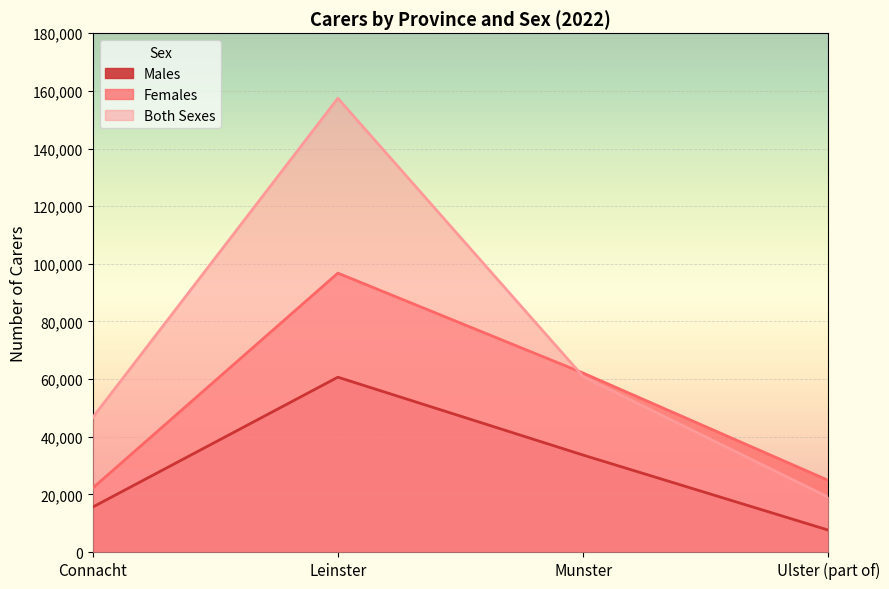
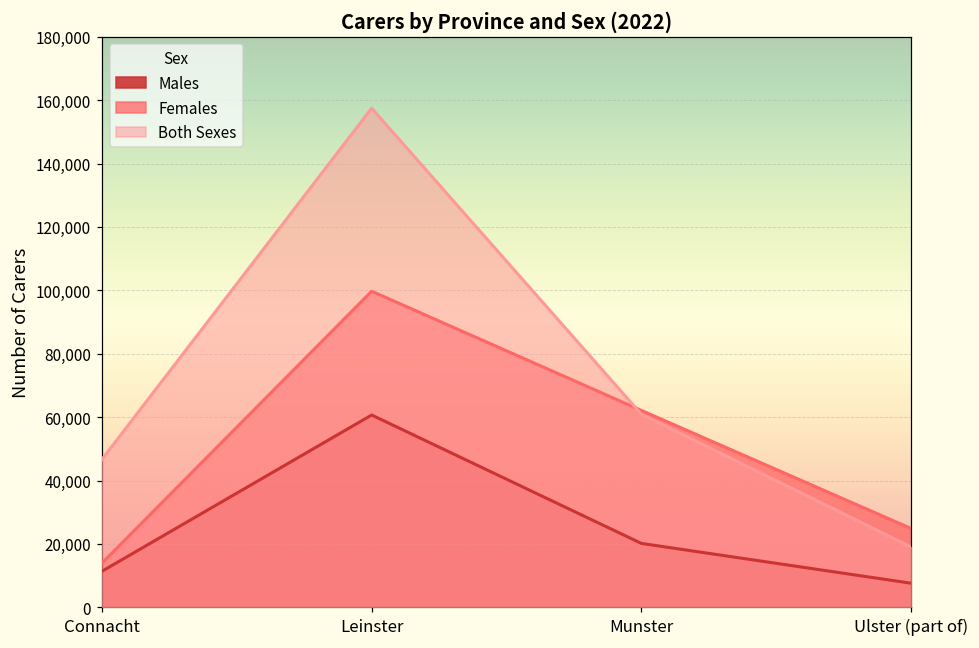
  {
    "Males": {
-     "Connacht": "16,000",
+     "Connacht": "11,000",
      "Leinster": "61,000",
-     "Munster": "34,000",
+     "Munster": "20,000",
      "Ulster (part of)": "8,000"
    },
    "Females": {
-     "Connacht": "22,000",
-     "Leinster": "97,000",
+     "Connacht": "14,000",
+     "Leinster": "100,000",
      "Munster": "62,000",
      "Ulster (part of)": "25,000"
    },
    "Both Sexes": {
      "Connacht": "47,000",
      "Leinster": "157,000",
      "Munster": "61,000",
      "Ulster (part of)": "19,000"
    }
  }
